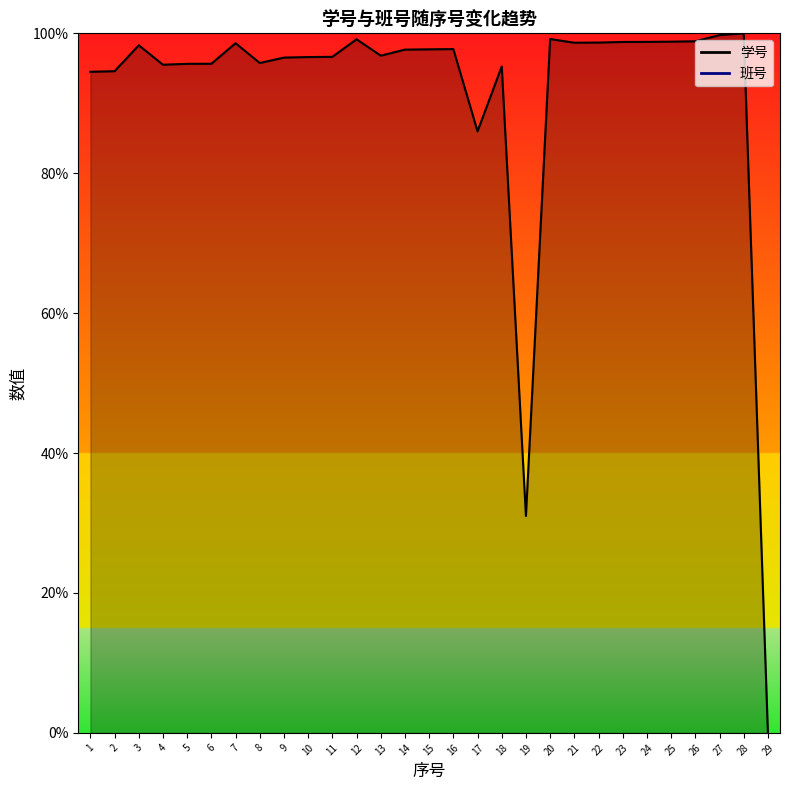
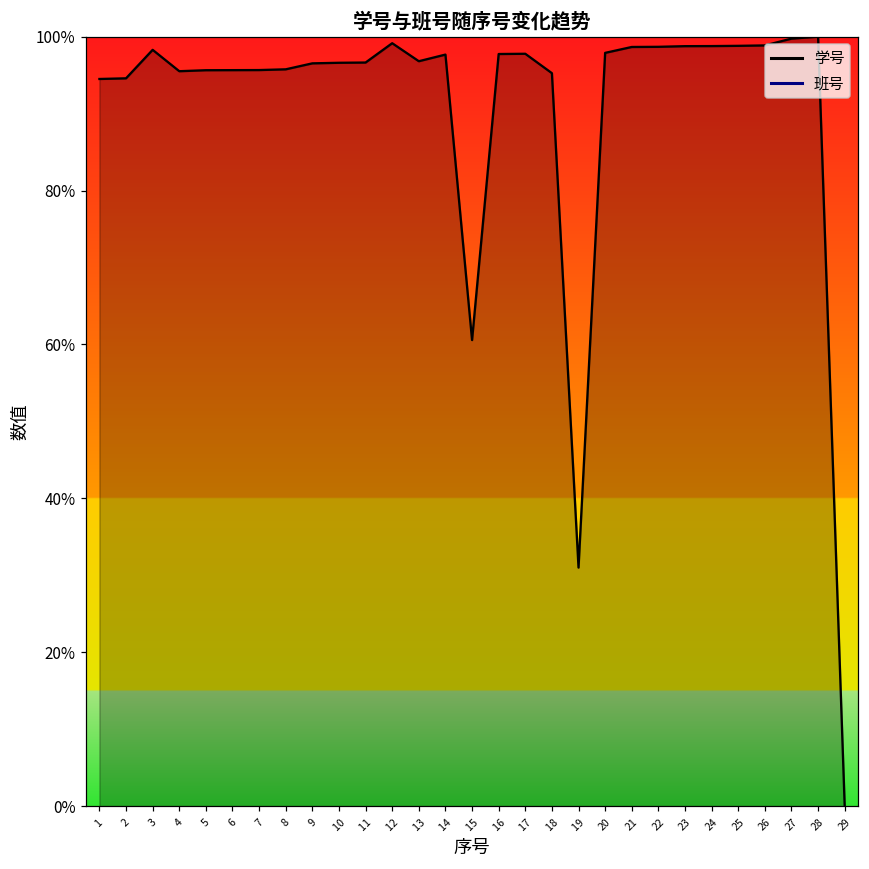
  {
    "1": "95%",
    "2": "95%",
    "3": "98%",
    "4": "96%",
    "5": "96%",
    "6": "96%",
-   "7": "99%",
+   "7": "96%",
    "8": "96%",
    "9": "97%",
    "10": "97%",
    "11": "97%",
    "12": "99%",
    "13": "97%",
    "14": "98%",
-   "15": "98%",
+   "15": "61%",
    "16": "98%",
-   "17": "86%",
+   "17": "98%",
    "18": "95%",
    "19": "31%",
-   "20": "99%",
+   "20": "98%",
    "21": "99%",
    "22": "99%",
    "23": "99%",
    "24": "99%",
    "25": "99%",
    "27": "100%",
    "28": "100%",
    "29": "0%"
  }
